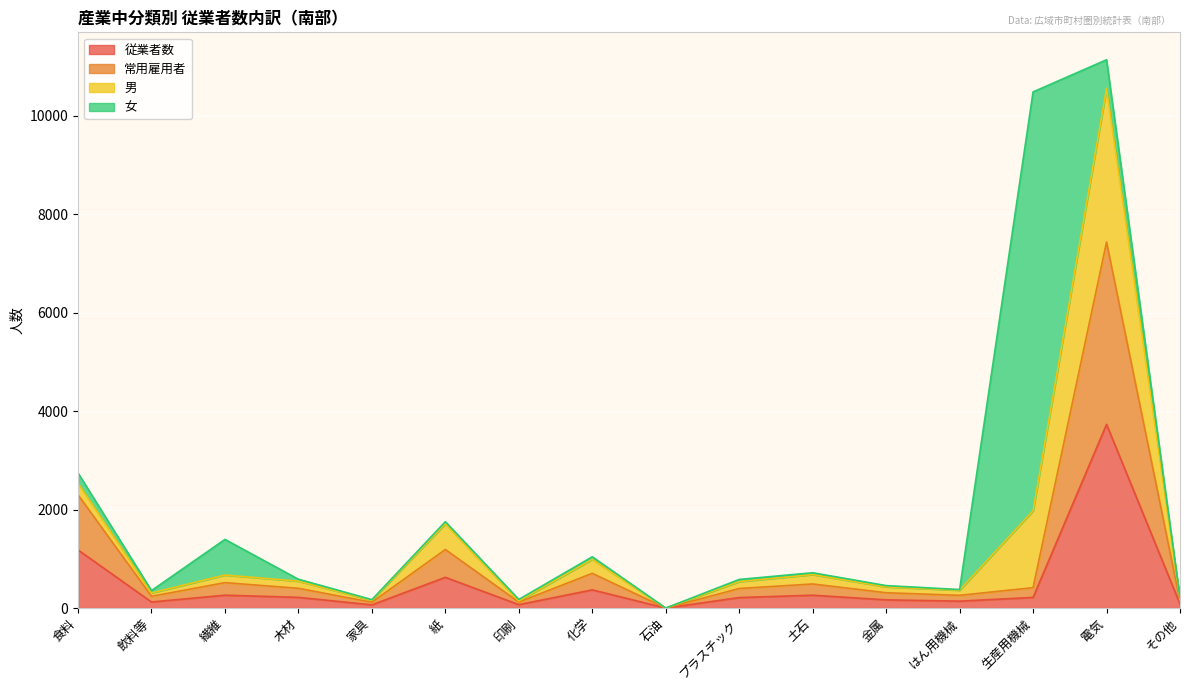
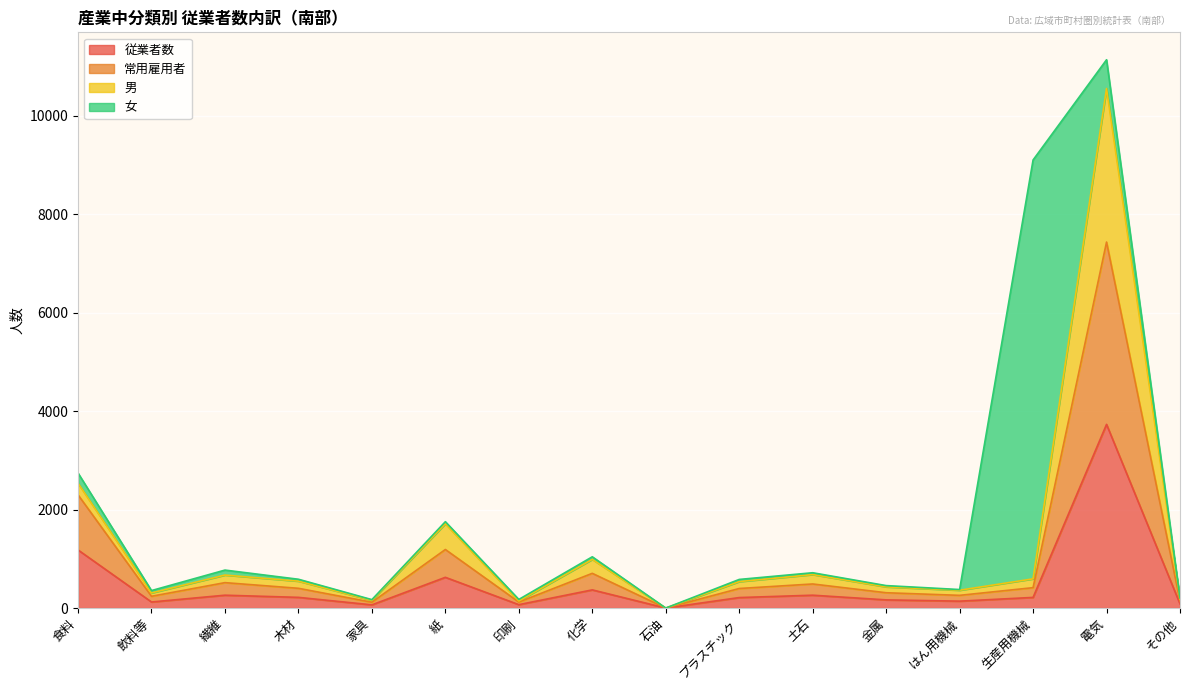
  {
    "男": {
      "食料": 200,
      "繊維": 200,
      "化学": 300,
-     "生産用機械": 1600,
+     "生産用機械": 200,
      "電気": 3100
    },
    "女": {
      "食料": 200,
-     "繊維": 700,
+     "繊維": 100,
      "化学": 100,
      "生産用機械": 8500,
      "電気": 600
    }
  }
